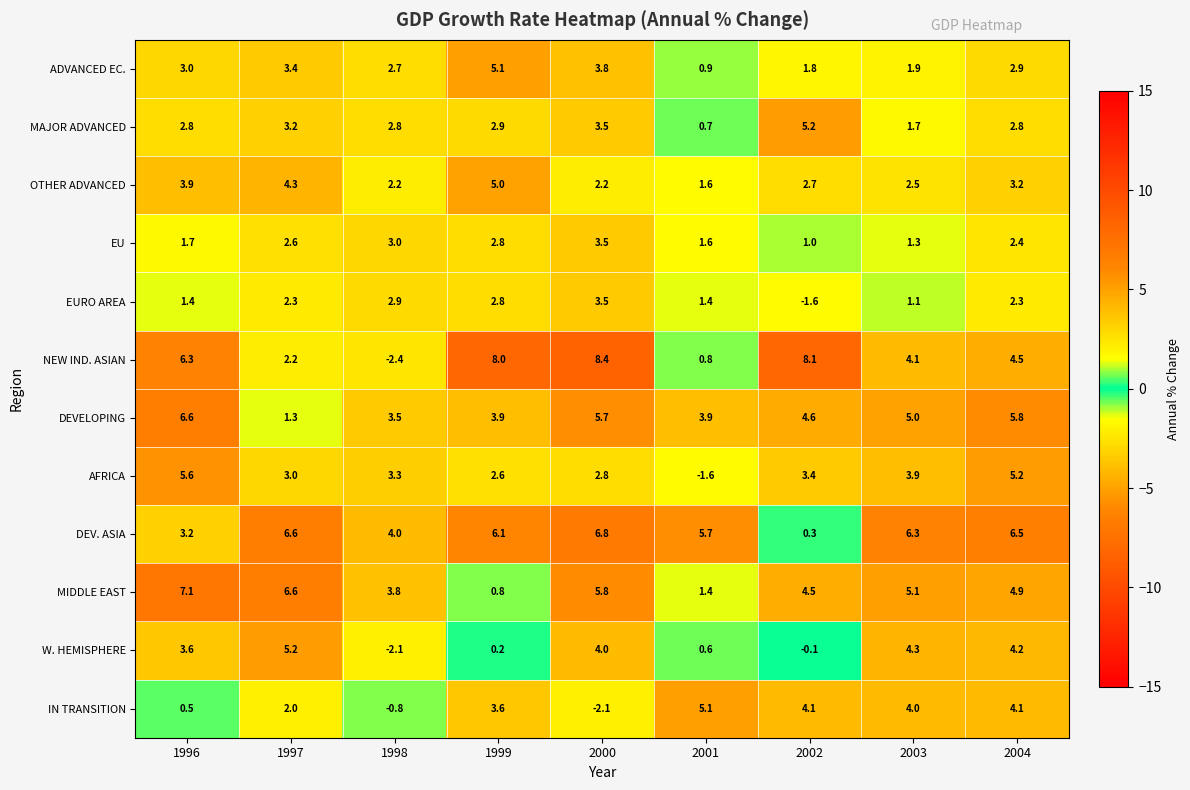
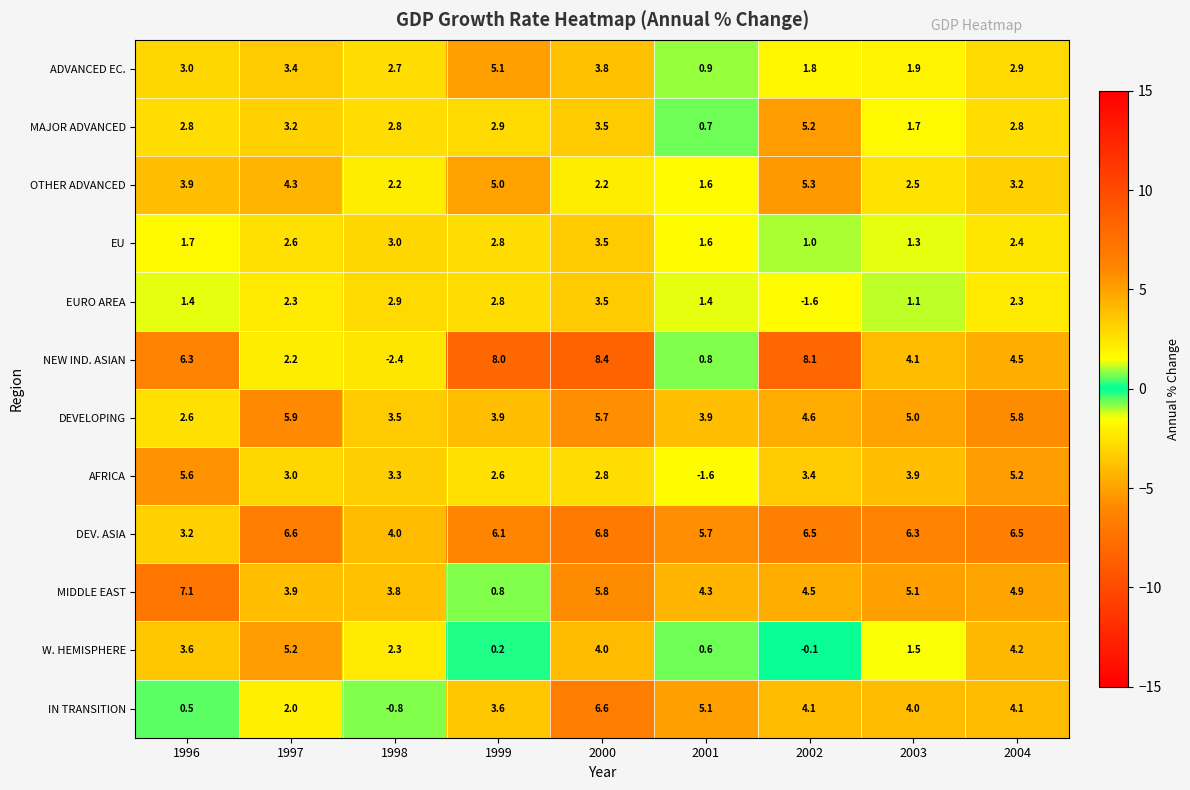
  {
    "ADVANCED EC.": {
      "1996": 3.0,
      "1997": 3.4,
      "1998": 2.7,
      "1999": 5.1,
      "2000": 3.8,
      "2001": 0.9,
      "2002": 1.8,
      "2003": 1.9,
      "2004": 2.9
    },
    "MAJOR ADVANCED": {
      "1996": 2.8,
      "1997": 3.2,
      "1998": 2.8,
      "1999": 2.9,
      "2000": 3.5,
      "2001": 0.7,
      "2002": 5.2,
      "2003": 1.7,
      "2004": 2.8
    },
    "OTHER ADVANCED": {
      "1996": 3.9,
      "1997": 4.3,
      "1998": 2.2,
      "1999": 5.0,
      "2000": 2.2,
      "2001": 1.6,
-     "2002": 2.7,
+     "2002": 5.3,
      "2003": 2.5,
      "2004": 3.2
    },
    "EU": {
      "1996": 1.7,
      "1997": 2.6,
      "1998": 3.0,
      "1999": 2.8,
      "2000": 3.5,
      "2001": 1.6,
      "2002": 1.0,
      "2003": 1.3,
      "2004": 2.4
    },
    "EURO AREA": {
      "1996": 1.4,
      "1997": 2.3,
      "1998": 2.9,
      "1999": 2.8,
      "2000": 3.5,
      "2001": 1.4,
      "2002": -1.6,
      "2003": 1.1,
      "2004": 2.3
    },
    "NEW IND. ASIAN": {
      "1996": 6.3,
      "1997": 2.2,
      "1998": -2.4,
      "1999": 8.0,
      "2000": 8.4,
      "2001": 0.8,
      "2002": 8.1,
      "2003": 4.1,
      "2004": 4.5
    },
    "DEVELOPING": {
-     "1996": 6.6,
-     "1997": 1.3,
+     "1996": 2.6,
+     "1997": 5.9,
      "1998": 3.5,
      "1999": 3.9,
      "2000": 5.7,
      "2001": 3.9,
      "2002": 4.6,
      "2003": 5.0,
      "2004": 5.8
    },
    "AFRICA": {
      "1996": 5.6,
      "1997": 3.0,
      "1998": 3.3,
      "1999": 2.6,
      "2000": 2.8,
      "2001": -1.6,
      "2002": 3.4,
      "2003": 3.9,
      "2004": 5.2
    },
    "DEV. ASIA": {
      "1996": 3.2,
      "1997": 6.6,
      "1998": 4.0,
      "1999": 6.1,
      "2000": 6.8,
      "2001": 5.7,
-     "2002": 0.3,
+     "2002": 6.5,
      "2003": 6.3,
      "2004": 6.5
    },
    "MIDDLE EAST": {
      "1996": 7.1,
-     "1997": 6.6,
+     "1997": 3.9,
      "1998": 3.8,
      "1999": 0.8,
      "2000": 5.8,
-     "2001": 1.4,
+     "2001": 4.3,
      "2002": 4.5,
      "2003": 5.1,
      "2004": 4.9
    },
    "W. HEMISPHERE": {
      "1996": 3.6,
      "1997": 5.2,
-     "1998": -2.1,
+     "1998": 2.3,
      "1999": 0.2,
      "2000": 4.0,
      "2001": 0.6,
      "2002": -0.1,
-     "2003": 4.3,
+     "2003": 1.5,
      "2004": 4.2
    },
    "IN TRANSITION": {
      "1996": 0.5,
      "1997": 2.0,
      "1998": -0.8,
      "1999": 3.6,
-     "2000": -2.1,
+     "2000": 6.6,
      "2001": 5.1,
      "2002": 4.1,
      "2003": 4.0,
      "2004": 4.1
    }
  }
